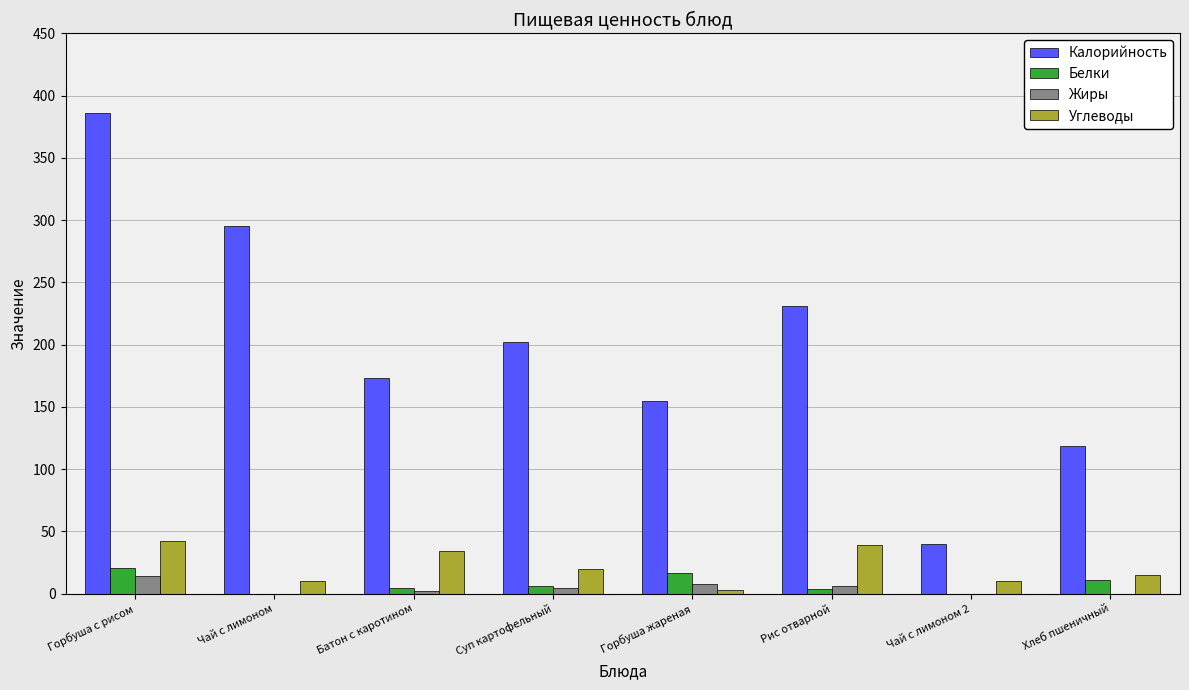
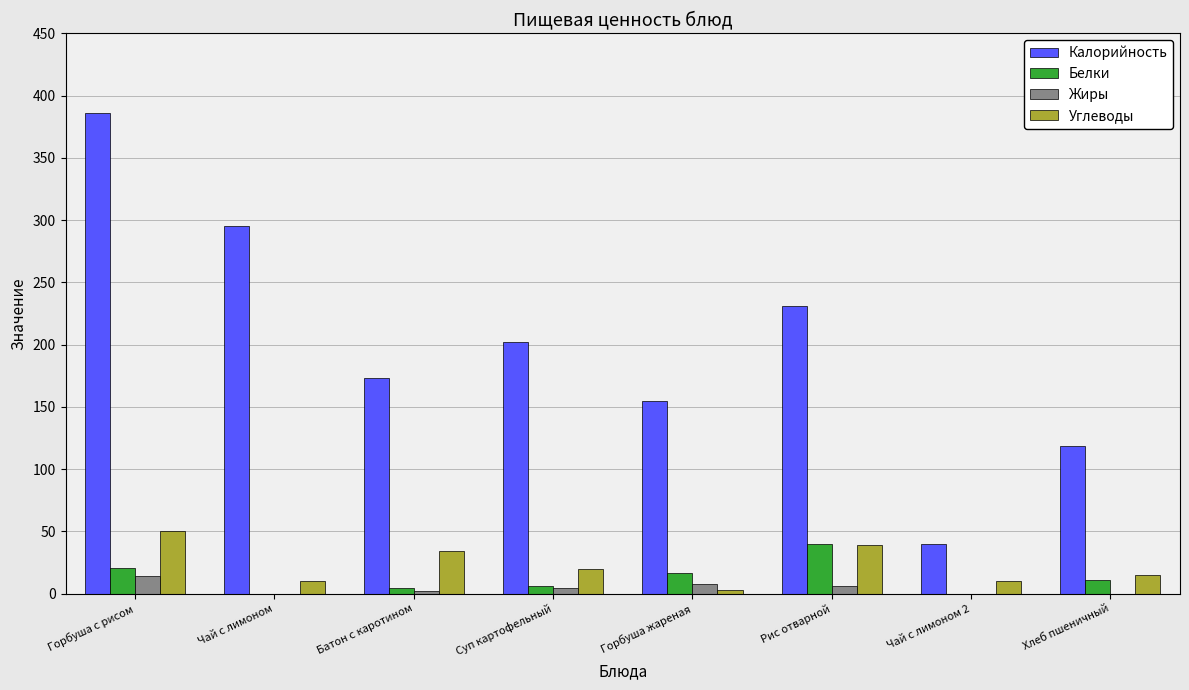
  {
    "Калорийность": {
      "Горбуша с рисом": 386,
      "Чай с лимоном": 295,
      "Батон с каротином": 173,
      "Суп картофельный": 202,
      "Горбуша жареная": 155,
      "Рис отварной": 231,
      "Чай с лимоном 2": 40,
      "Хлеб пшеничный": 119
    },
    "Белки": {
      "Горбуша с рисом": 21,
      "Чай с лимоном": 0,
      "Батон с каротином": 5,
      "Суп картофельный": 6,
      "Горбуша жареная": 17,
-     "Рис отварной": 4,
+     "Рис отварной": 40,
      "Чай с лимоном 2": 0,
      "Хлеб пшеничный": 11
    },
    "Жиры": {
      "Горбуша с рисом": 14,
      "Чай с лимоном": 0,
      "Суп картофельный": 5,
      "Горбуша жареная": 8,
      "Рис отварной": 6,
      "Чай с лимоном 2": 0,
      "Хлеб пшеничный": 0
    },
    "Углеводы": {
-     "Горбуша с рисом": 42,
+     "Горбуша с рисом": 50,
      "Чай с лимоном": 10,
      "Батон с каротином": 34,
      "Суп картофельный": 20,
      "Горбуша жареная": 3,
      "Рис отварной": 39,
      "Чай с лимоном 2": 10,
      "Хлеб пшеничный": 15
    }
  }
